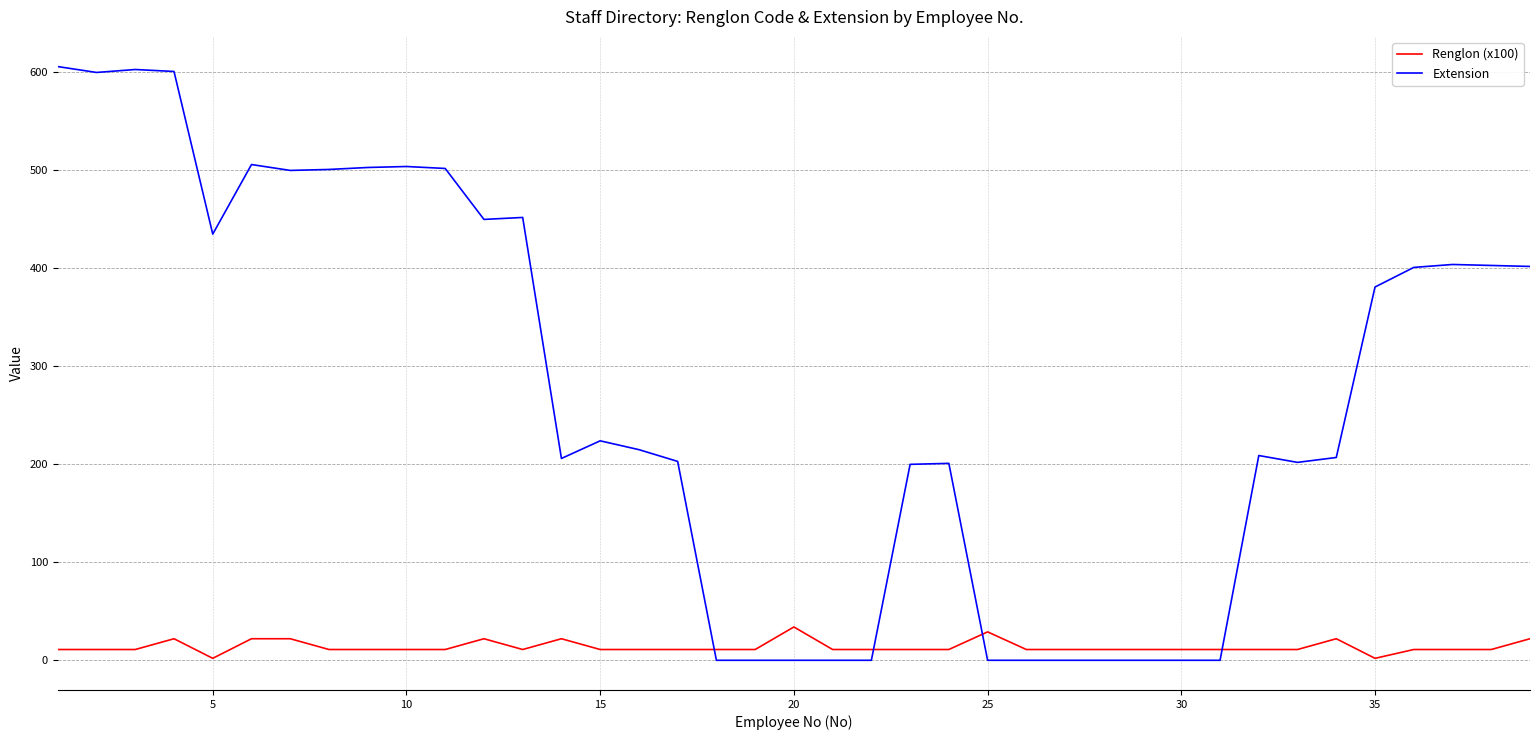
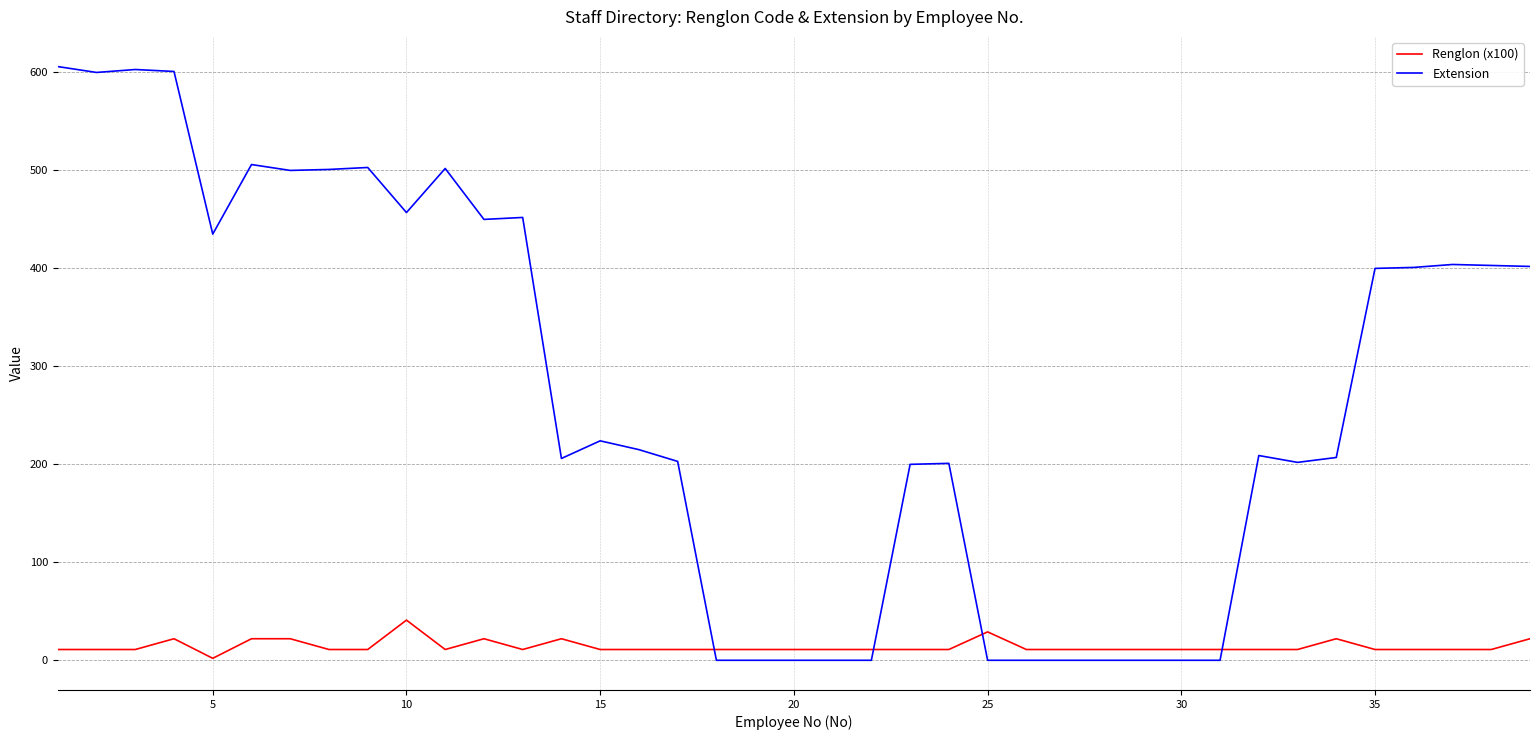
  {
    "Renglon (x100)": {
      "5": 0,
-     "10": 10,
+     "10": 40,
      "15": 10,
-     "20": 30,
+     "20": 10,
      "25": 30,
      "30": 10,
-     "35": 0
+     "35": 10
    },
    "Extension": {
      "5": 440,
-     "10": 500,
+     "10": 460,
      "15": 220,
      "20": 0,
      "25": 0,
      "30": 0,
-     "35": 380
+     "35": 400
    }
  }
